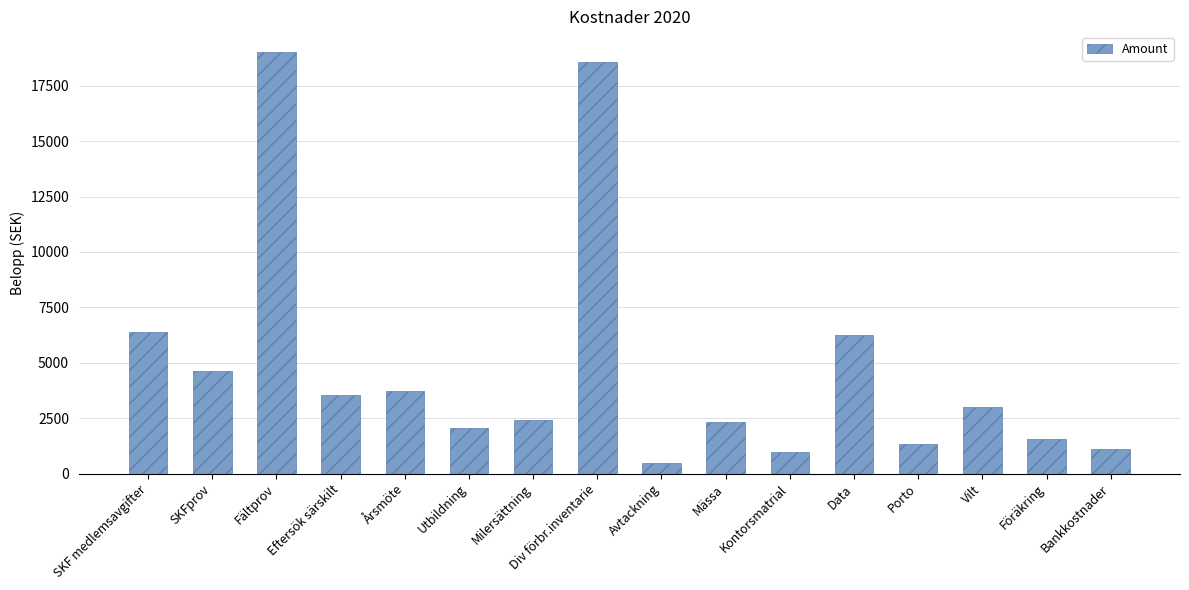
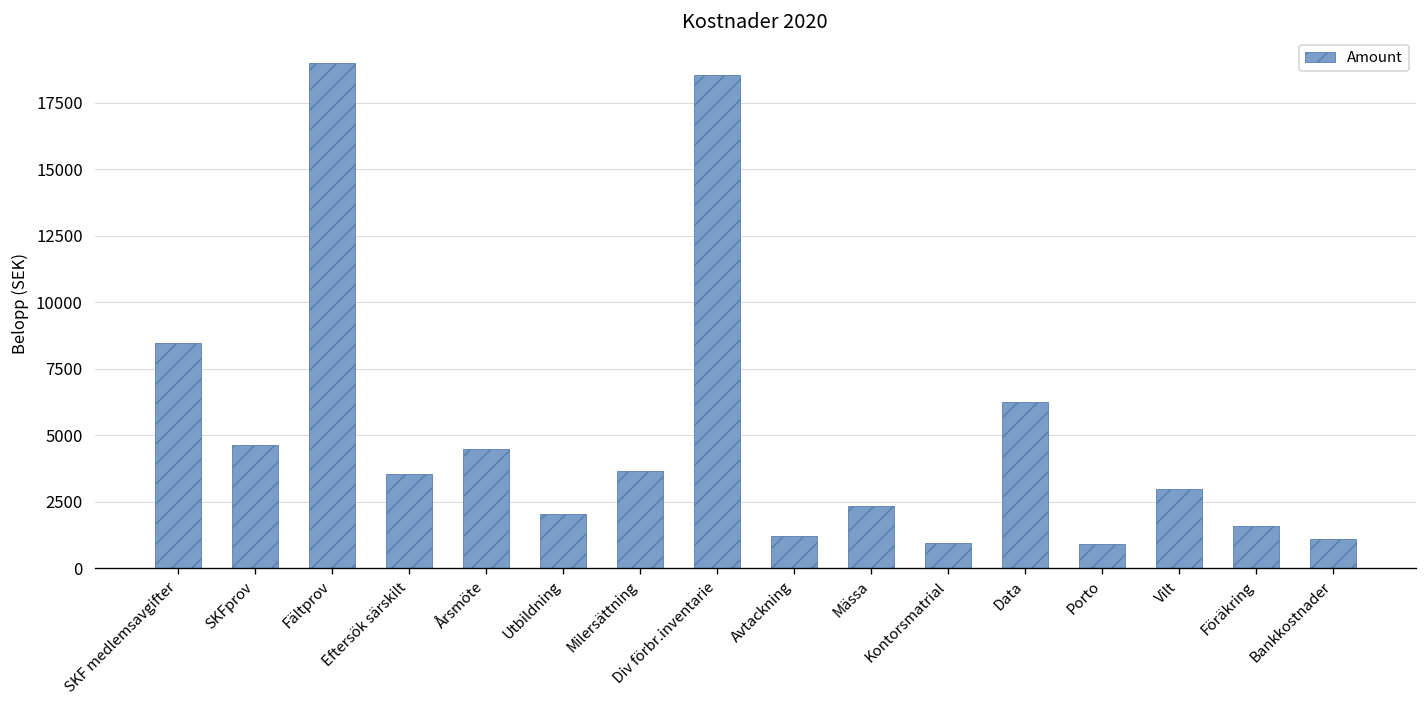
  {
-   "SKF medlemsavgifter": 6400,
+   "SKF medlemsavgifter": 8500,
    "SKFprov": 4600,
    "Fältprov": 19000,
    "Eftersök särskilt": 3500,
-   "Årsmöte": 3700,
+   "Årsmöte": 4500,
    "Utbildning": 2100,
-   "Milersättning": 2400,
+   "Milersättning": 3700,
    "Div förbr.inventarie": 18600,
-   "Avtackning": 500,
+   "Avtackning": 1200,
    "Mässa": 2300,
    "Kontorsmatrial": 1000,
    "Data": 6300,
-   "Porto": 1300,
+   "Porto": 900,
    "Vilt": 3000,
    "Föräkring": 1600,
    "Bankkostnader": 1100
  }
